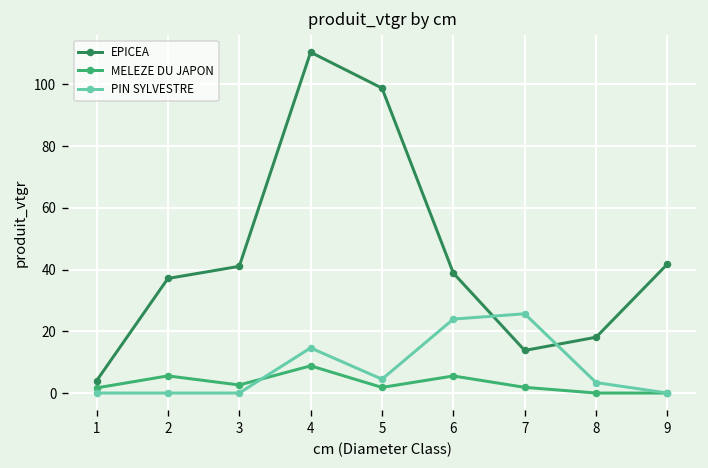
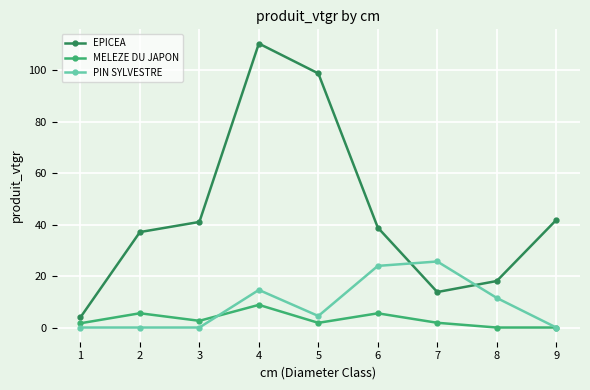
  {
    "PIN SYLVESTRE": {
      "1": 0,
      "2": 0,
      "3": 0,
      "4": 15,
      "5": 4,
      "6": 24,
      "7": 26,
-     "8": 3
+     "8": 12
    }
  }
